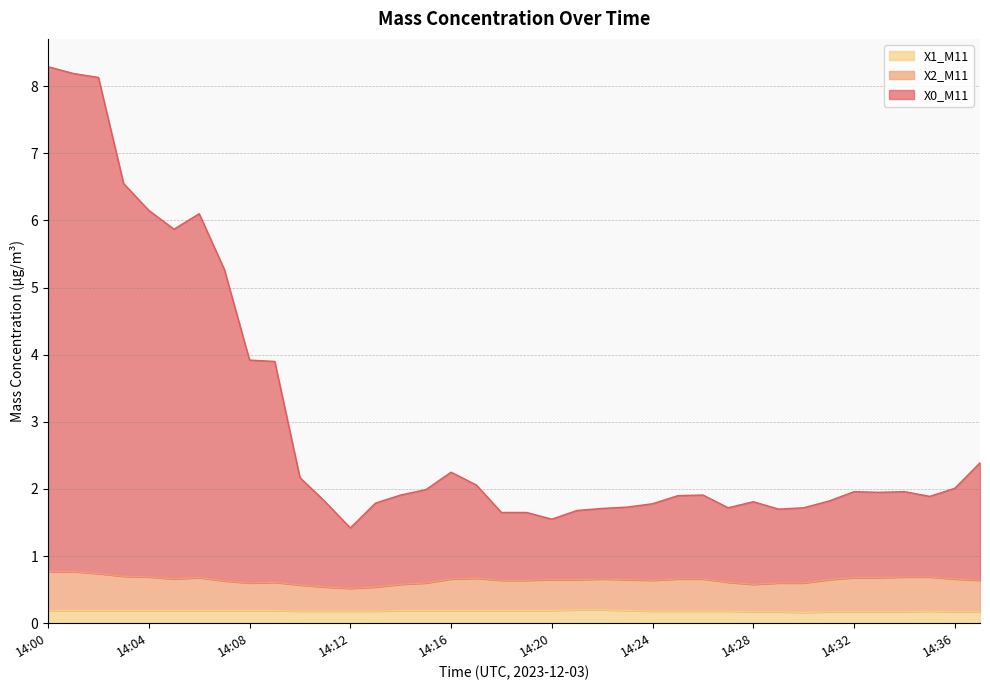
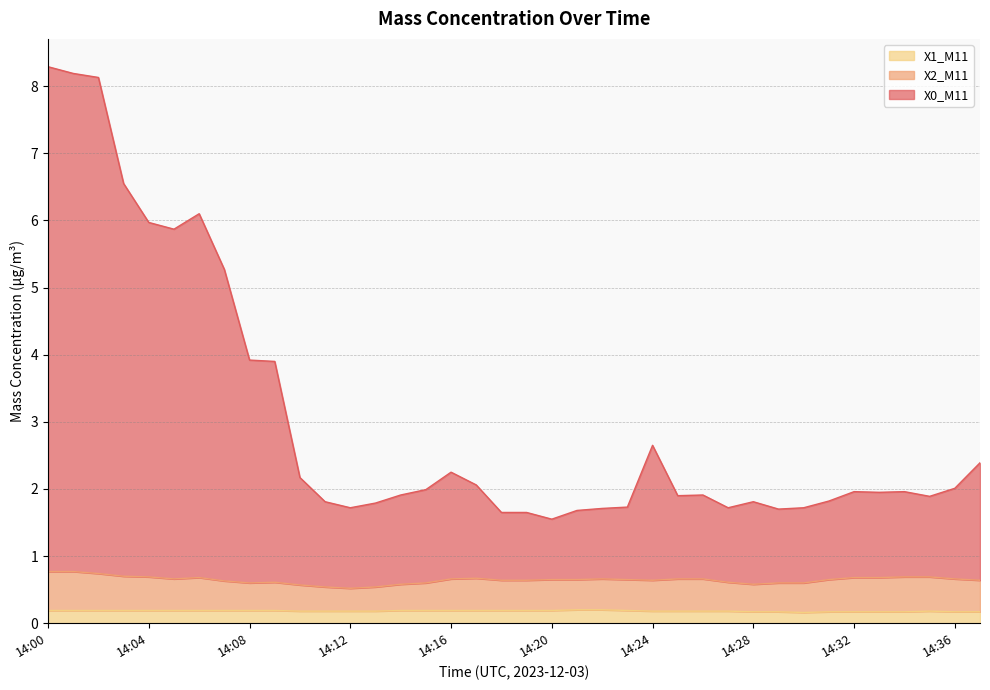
  {
    "X0_M11": {
      "14:00": 7.5,
-     "14:04": 5.5,
+     "14:04": 5.3,
      "14:08": 3.3,
-     "14:12": 0.9,
+     "14:12": 1.2,
      "14:16": 1.6,
      "14:20": 0.9,
-     "14:24": 1.1,
+     "14:24": 2.0,
      "14:28": 1.2,
      "14:32": 1.3,
      "14:36": 1.4
    }
  }
